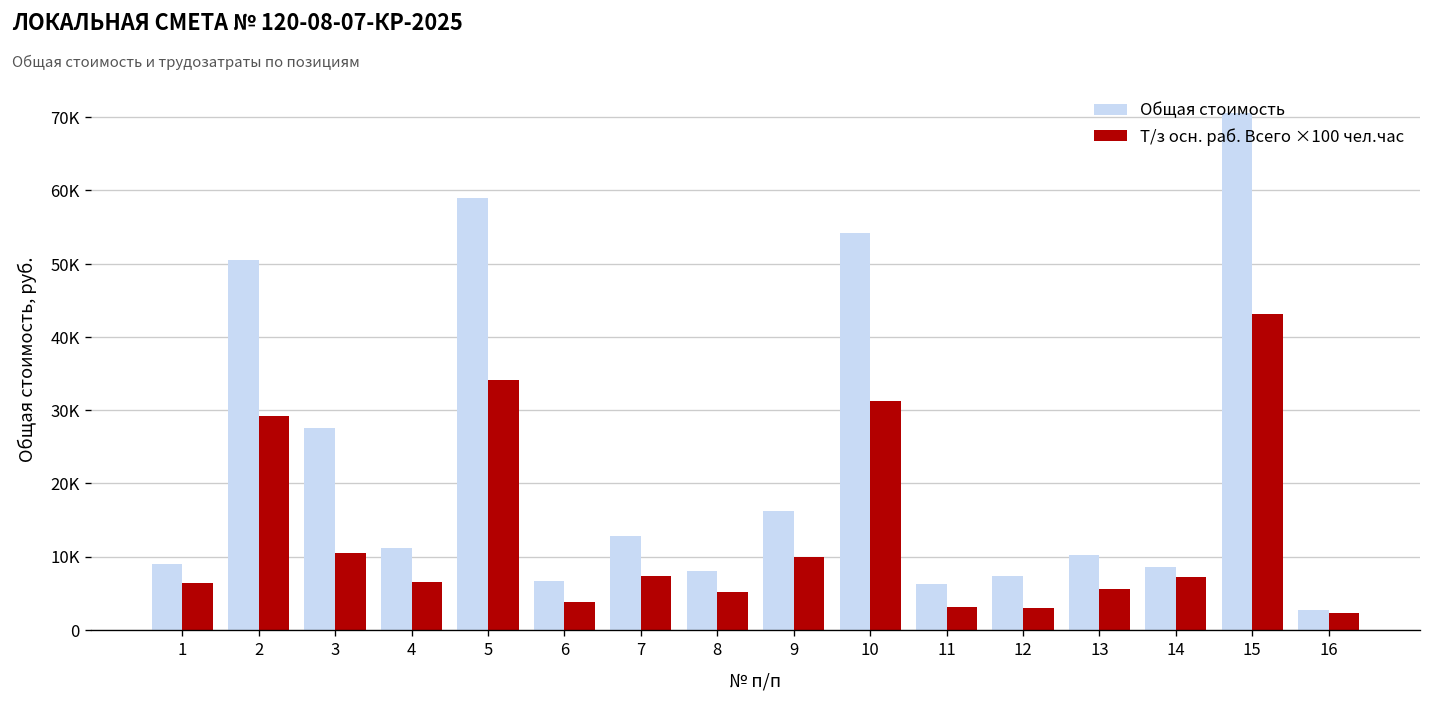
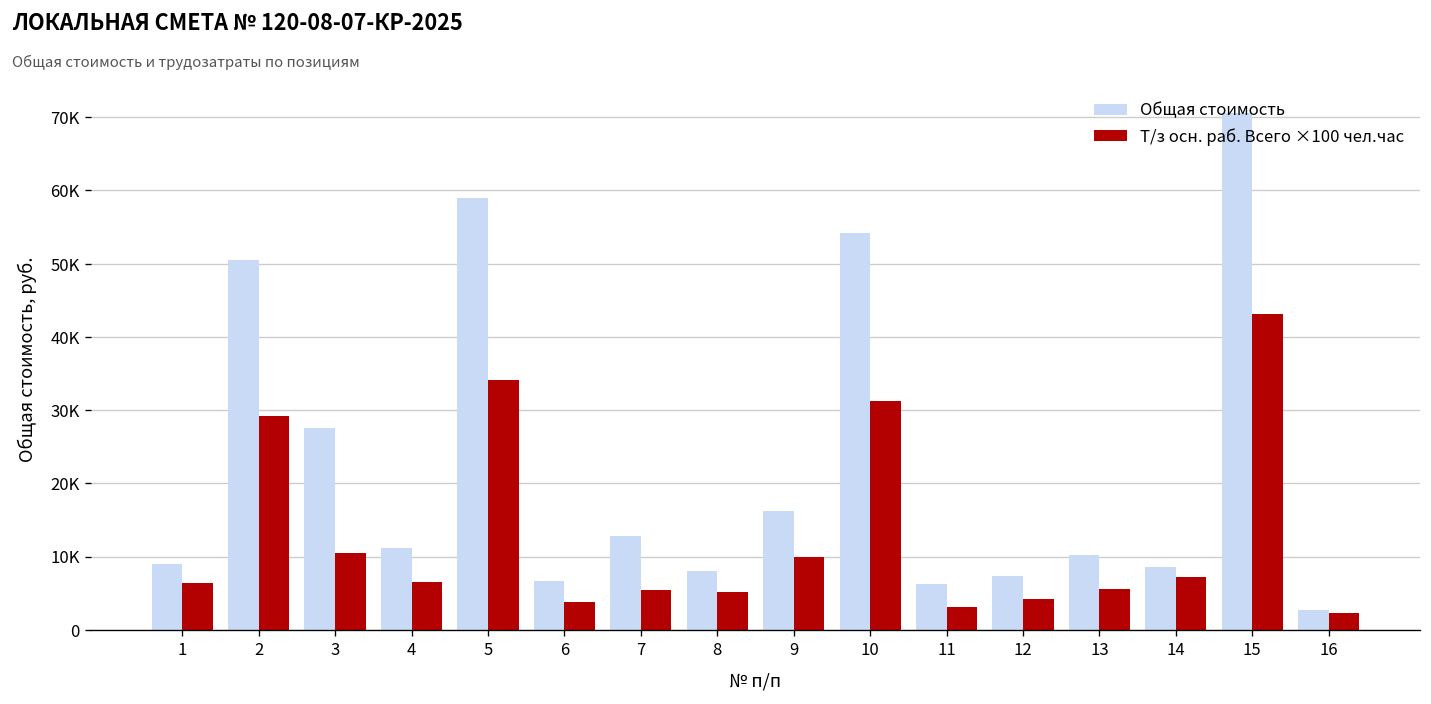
  {
    "Общая стоимость": {
      "1": 9000,
      "2": 50000,
      "3": 28000,
      "4": 11000,
      "5": 59000,
      "6": 7000,
      "7": 13000,
      "8": 8000,
      "9": 16000,
      "10": 54000,
      "11": 6000,
      "12": 7000,
      "13": 10000,
      "14": 9000,
      "15": 71000,
      "16": 3000
    },
    "Т/з осн. раб. Всего ×100 чел.час": {
      "1": 6000,
      "2": 29000,
      "3": 10000,
      "4": 7000,
      "5": 34000,
      "6": 4000,
-     "7": 7000,
+     "7": 5000,
      "8": 5000,
      "9": 10000,
      "10": 31000,
      "11": 3000,
-     "12": 3000,
+     "12": 4000,
      "13": 6000,
      "14": 7000,
      "15": 43000,
      "16": 2000
    }
  }
